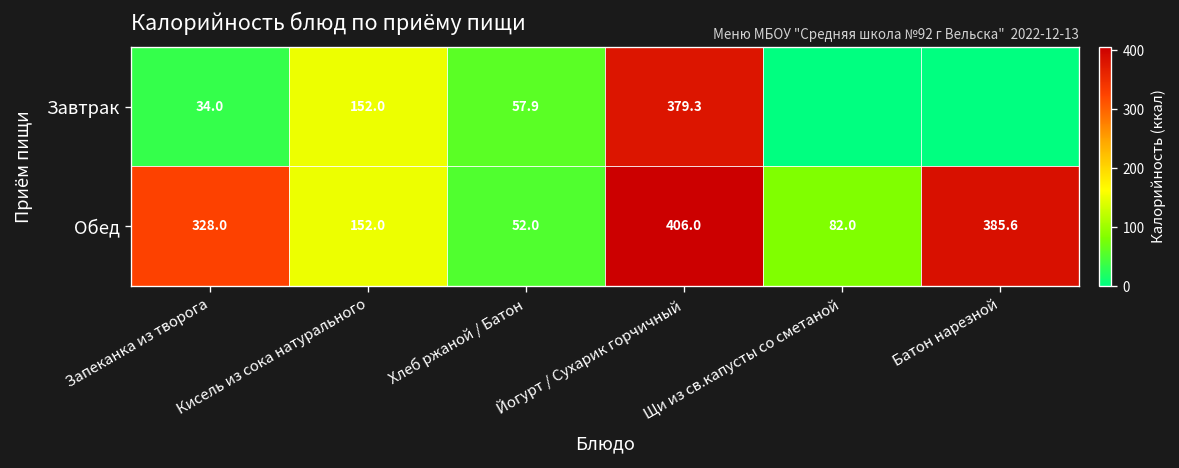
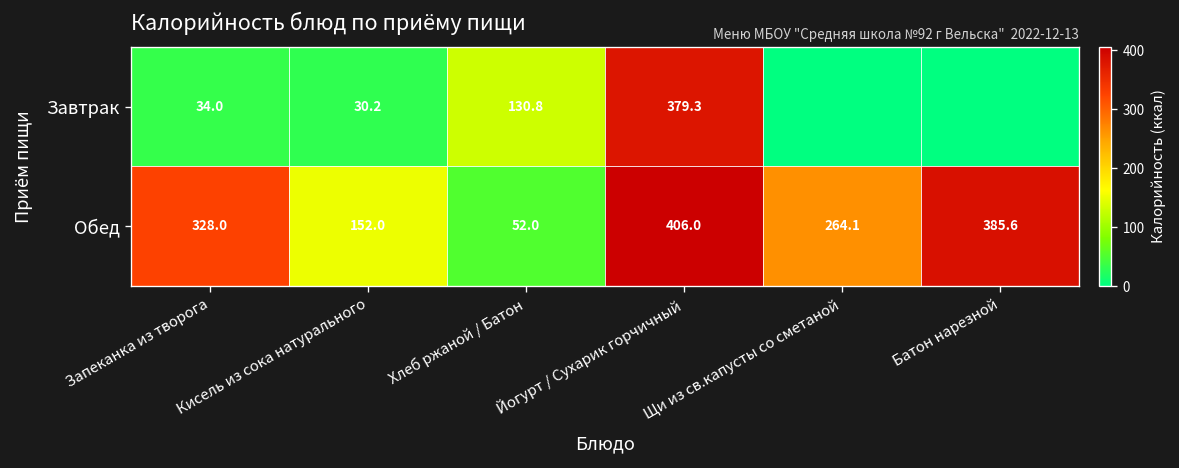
  {
    "Завтрак": {
      "Запеканка из творога": 34.0,
-     "Кисель из сока натурального": 152.0,
-     "Хлеб ржаной / Батон": 57.9,
+     "Кисель из сока натурального": 30.2,
+     "Хлеб ржаной / Батон": 130.8,
      "Йогурт / Сухарик горчичный": 379.3
    },
    "Обед": {
      "Запеканка из творога": 328.0,
      "Кисель из сока натурального": 152.0,
      "Хлеб ржаной / Батон": 52.0,
      "Йогурт / Сухарик горчичный": 406.0,
-     "Щи из св.капусты со сметаной": 82.0,
+     "Щи из св.капусты со сметаной": 264.1,
      "Батон нарезной": 385.6
    }
  }
